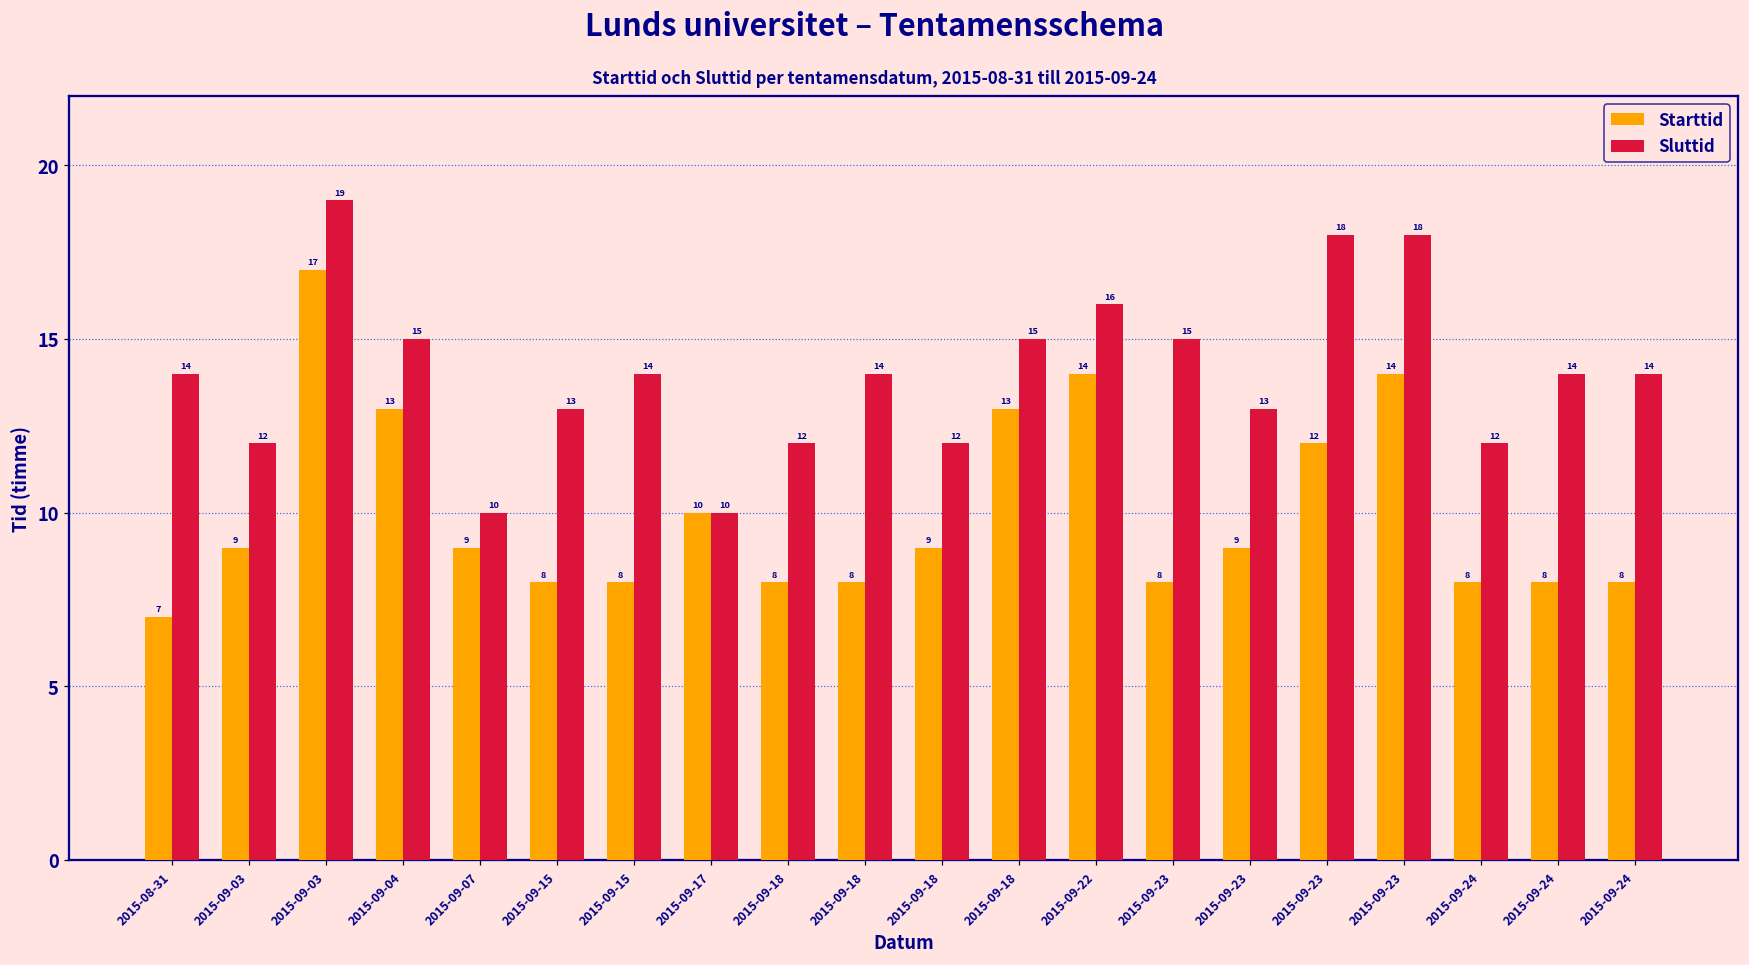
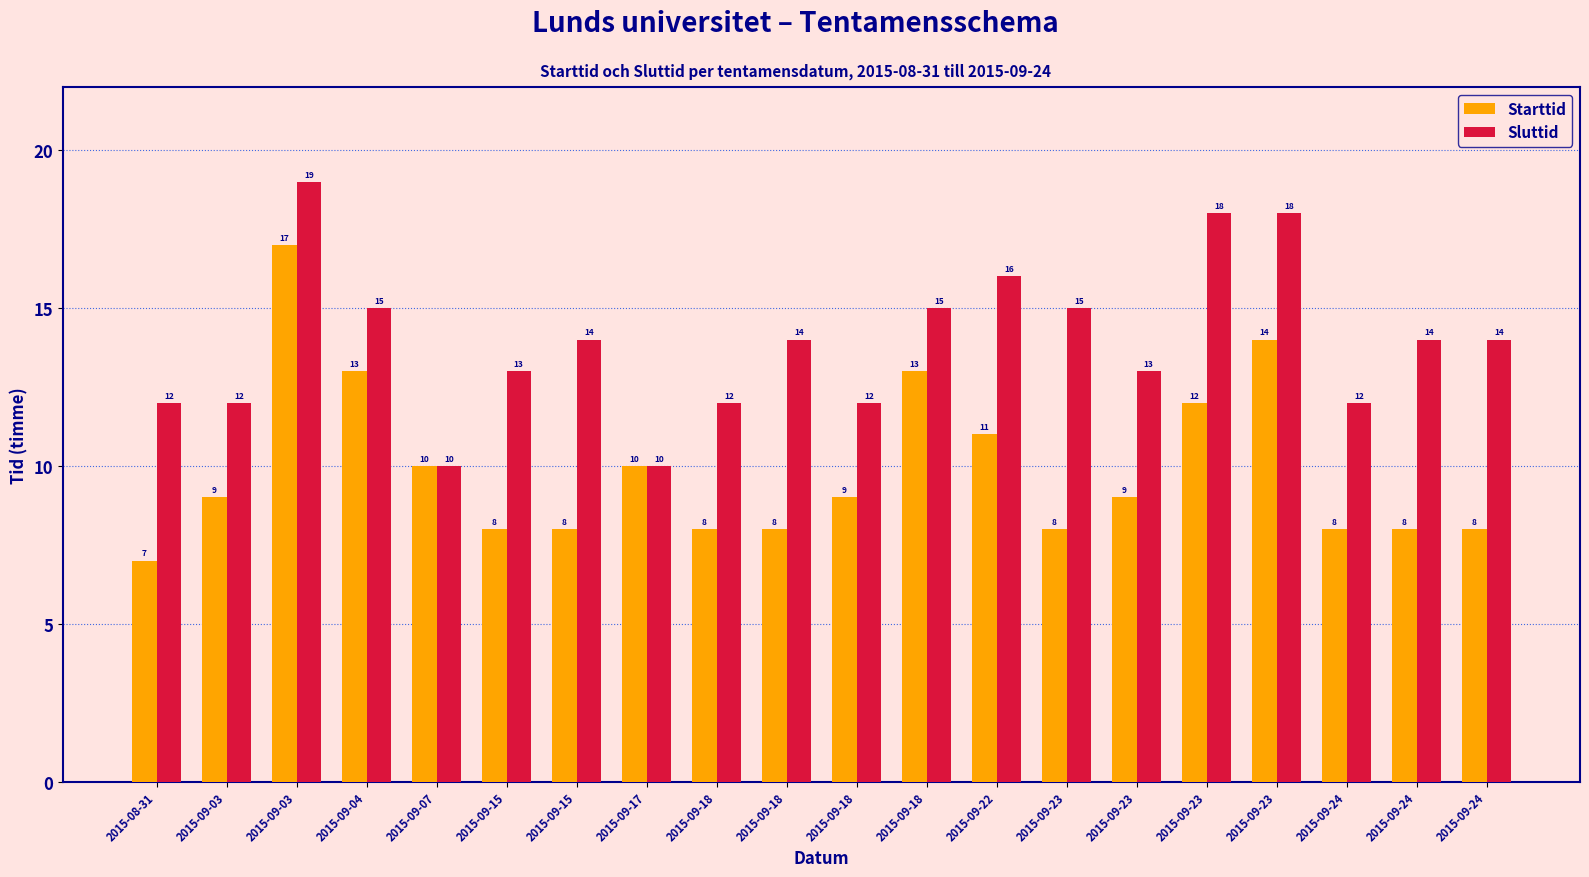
  {
    "Starttid": {
      "2015-08-31": 7,
      "2015-09-04": 13,
-     "2015-09-07": 9,
+     "2015-09-07": 10,
      "2015-09-17": 10,
-     "2015-09-22": 14
+     "2015-09-22": 11
    },
    "Sluttid": {
-     "2015-08-31": 14,
+     "2015-08-31": 12,
      "2015-09-04": 15,
      "2015-09-07": 10,
      "2015-09-17": 10,
      "2015-09-22": 16
    }
  }
